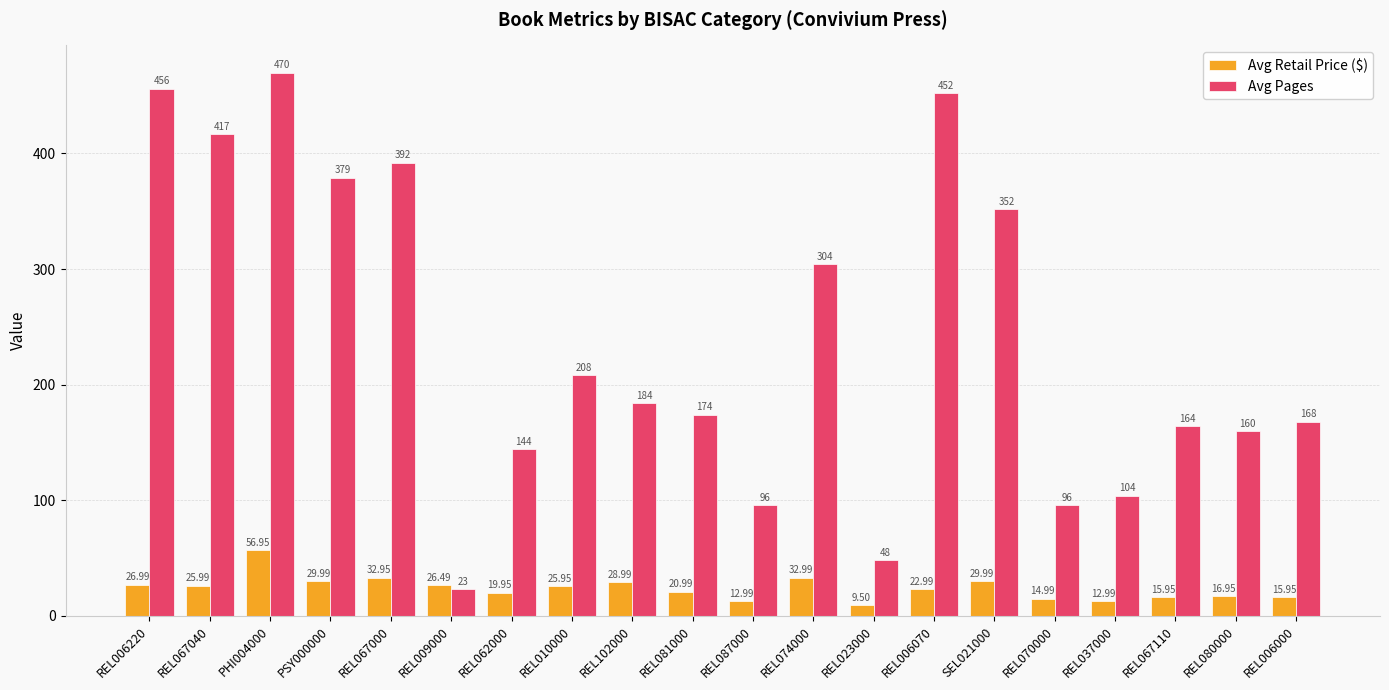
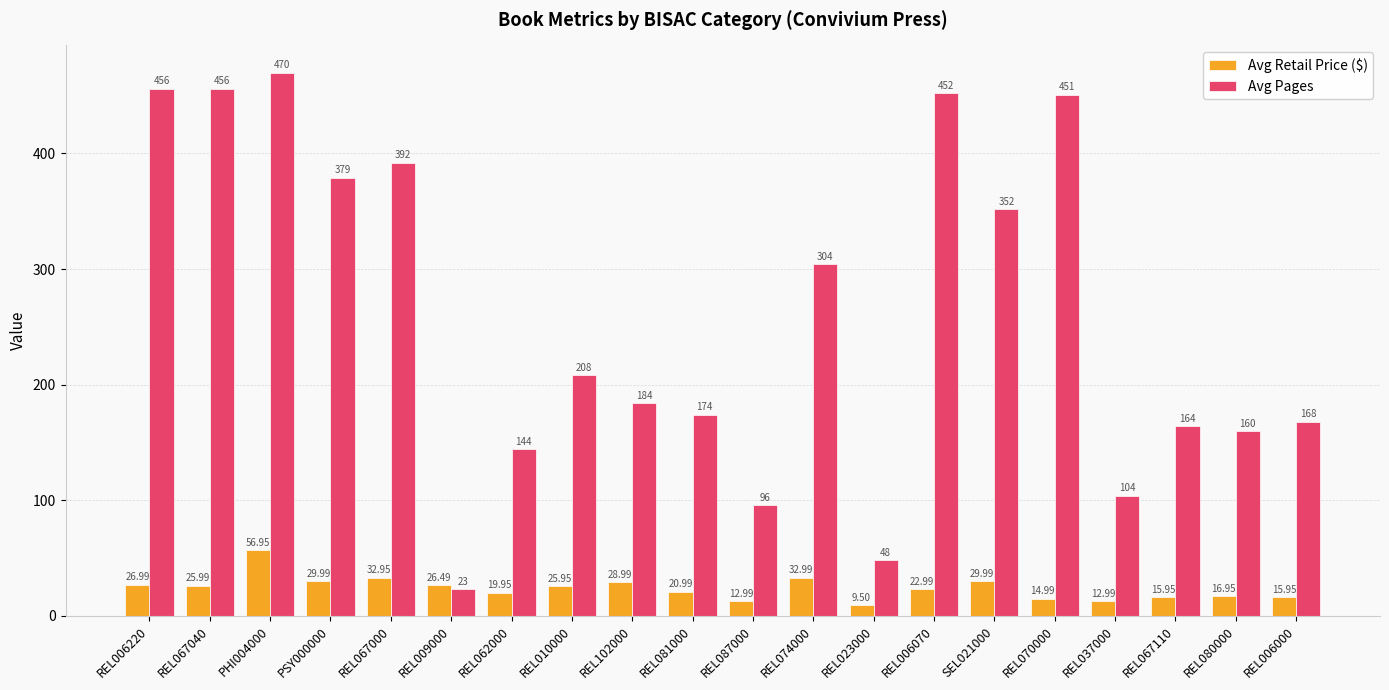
  {
    "Avg Retail Price ($)": {
      "REL006220": 26.99,
      "REL067040": 25.99,
      "PHI004000": 56.95,
      "PSY000000": 29.99,
      "REL067000": 32.95,
      "REL009000": 26.49,
      "REL062000": 19.95,
      "REL010000": 25.95,
      "REL102000": 28.99,
      "REL081000": 20.99,
      "REL087000": 12.99,
      "REL074000": 32.99,
      "REL023000": 9.50,
      "REL006070": 22.99,
      "SEL021000": 29.99,
      "REL070000": 14.99,
      "REL037000": 12.99,
      "REL067110": 15.95,
      "REL080000": 16.95,
      "REL006000": 15.95
    },
    "Avg Pages": {
      "REL006220": 456,
-     "REL067040": 417,
+     "REL067040": 456,
      "PHI004000": 470,
      "PSY000000": 379,
      "REL067000": 392,
      "REL009000": 23,
      "REL062000": 144,
      "REL010000": 208,
      "REL102000": 184,
      "REL081000": 174,
      "REL087000": 96,
      "REL074000": 304,
      "REL023000": 48,
      "REL006070": 452,
      "SEL021000": 352,
-     "REL070000": 96,
+     "REL070000": 451,
      "REL037000": 104,
      "REL067110": 164,
      "REL080000": 160,
      "REL006000": 168
    }
  }
